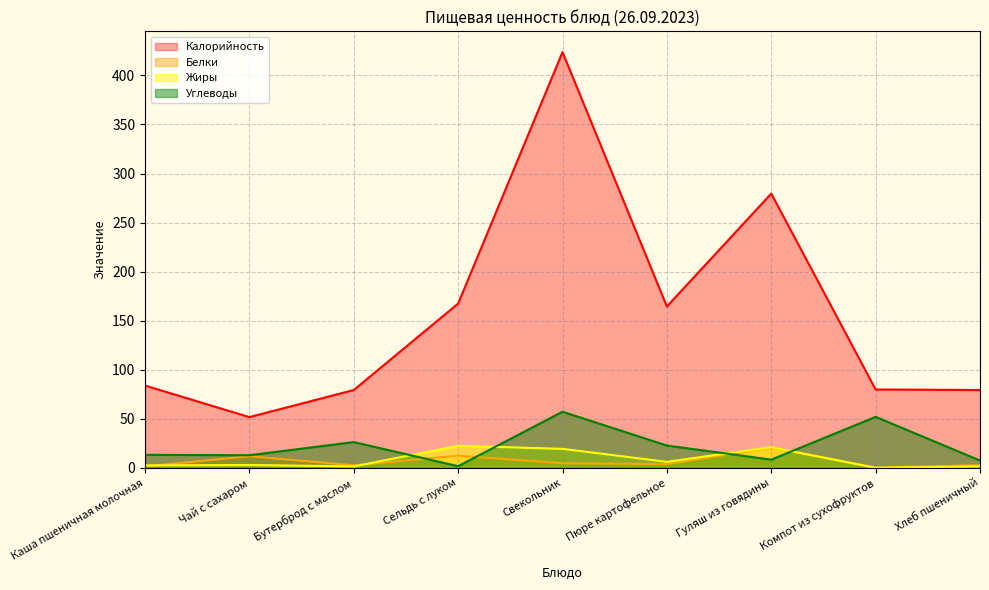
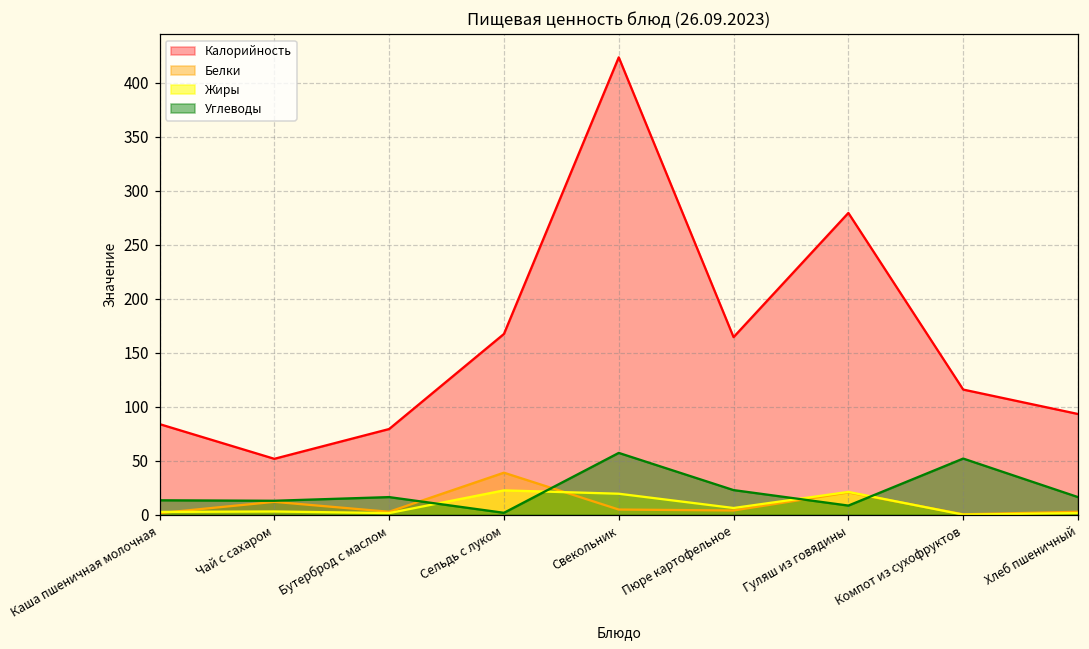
  {
    "Калорийность": {
      "Каша пшеничная молочная": 80,
      "Чай с сахаром": 50,
      "Бутерброд с маслом": 80,
      "Сельдь с луком": 170,
      "Свекольник": 420,
      "Пюре картофельное": 160,
      "Гуляш из говядины": 280,
-     "Компот из сухофруктов": 80,
-     "Хлеб пшеничный": 80
+     "Компот из сухофруктов": 120,
+     "Хлеб пшеничный": 90
    },
    "Белки": {
-     "Сельдь с луком": 10,
+     "Сельдь с луком": 40,
      "Свекольник": 0
    },
    "Жиры": {
      "Чай с сахаром": 0,
      "Сельдь с луком": 20,
      "Свекольник": 20
    },
    "Углеводы": {
      "Каша пшеничная молочная": 10,
-     "Бутерброд с маслом": 30,
+     "Бутерброд с маслом": 20,
      "Сельдь с луком": 0,
      "Свекольник": 60,
      "Пюре картофельное": 20,
      "Гуляш из говядины": 10,
      "Компот из сухофруктов": 50,
-     "Хлеб пшеничный": 10
+     "Хлеб пшеничный": 20
    }
  }
